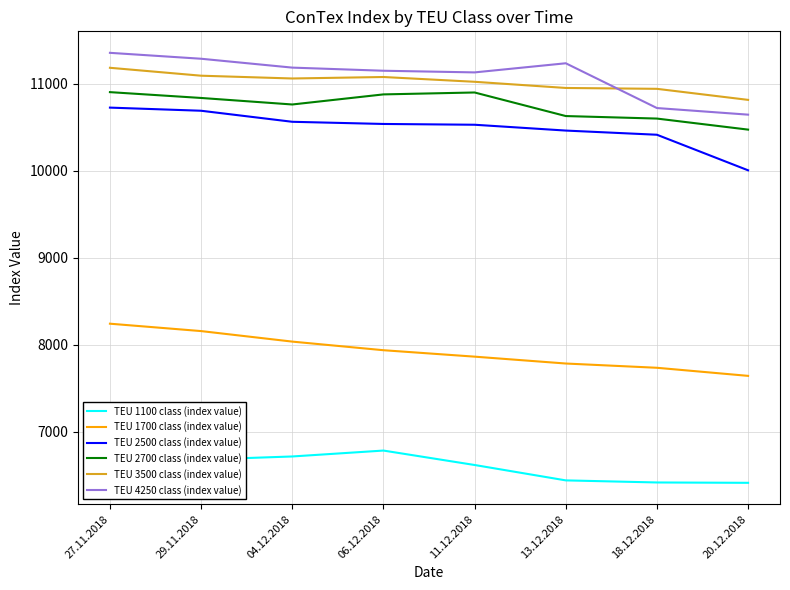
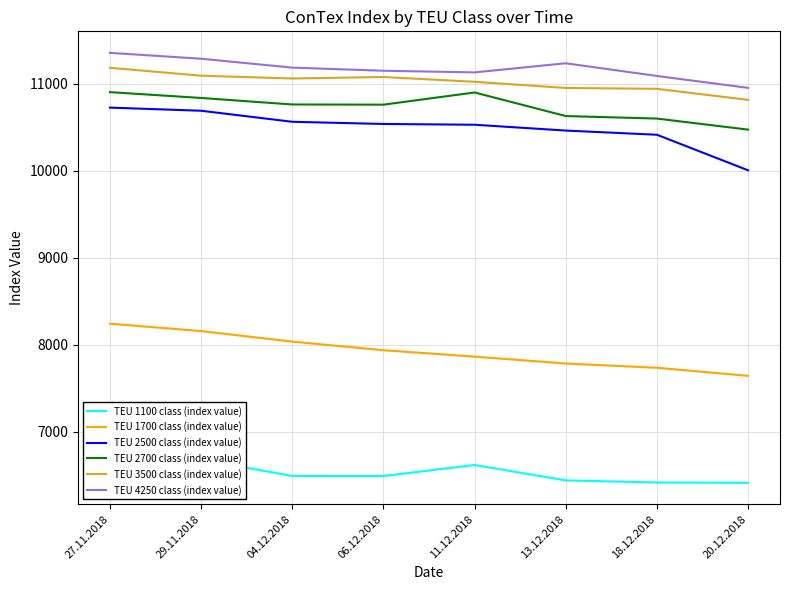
  {
    "TEU 1100 class (index value)": {
-     "04.12.2018": 6700,
-     "06.12.2018": 6800,
+     "04.12.2018": 6500,
+     "06.12.2018": 6500,
      "11.12.2018": 6600,
      "13.12.2018": 6400,
      "18.12.2018": 6400,
      "20.12.2018": 6400
    },
    "TEU 2500 class (index value)": {
      "27.11.2018": 10700,
      "29.11.2018": 10700,
      "04.12.2018": 10600,
      "06.12.2018": 10500,
      "11.12.2018": 10500,
      "13.12.2018": 10500,
      "18.12.2018": 10400,
      "20.12.2018": 10000
    },
    "TEU 2700 class (index value)": {
      "27.11.2018": 10900,
      "29.11.2018": 10800,
      "04.12.2018": 10800,
-     "06.12.2018": 10900,
+     "06.12.2018": 10800,
      "11.12.2018": 10900,
      "13.12.2018": 10600,
      "18.12.2018": 10600,
      "20.12.2018": 10500
    },
    "TEU 4250 class (index value)": {
      "27.11.2018": 11400,
      "29.11.2018": 11300,
      "04.12.2018": 11200,
      "06.12.2018": 11100,
      "11.12.2018": 11100,
      "13.12.2018": 11200,
-     "18.12.2018": 10700,
-     "20.12.2018": 10600
+     "18.12.2018": 11100,
+     "20.12.2018": 11000
    }
  }
